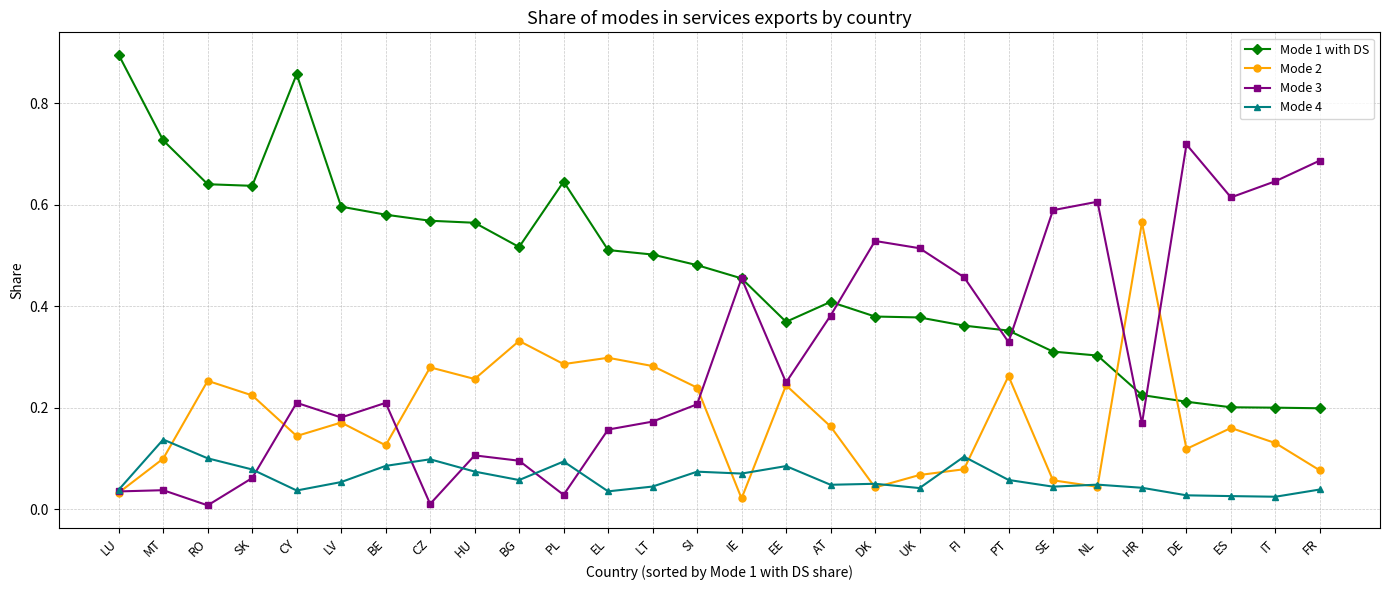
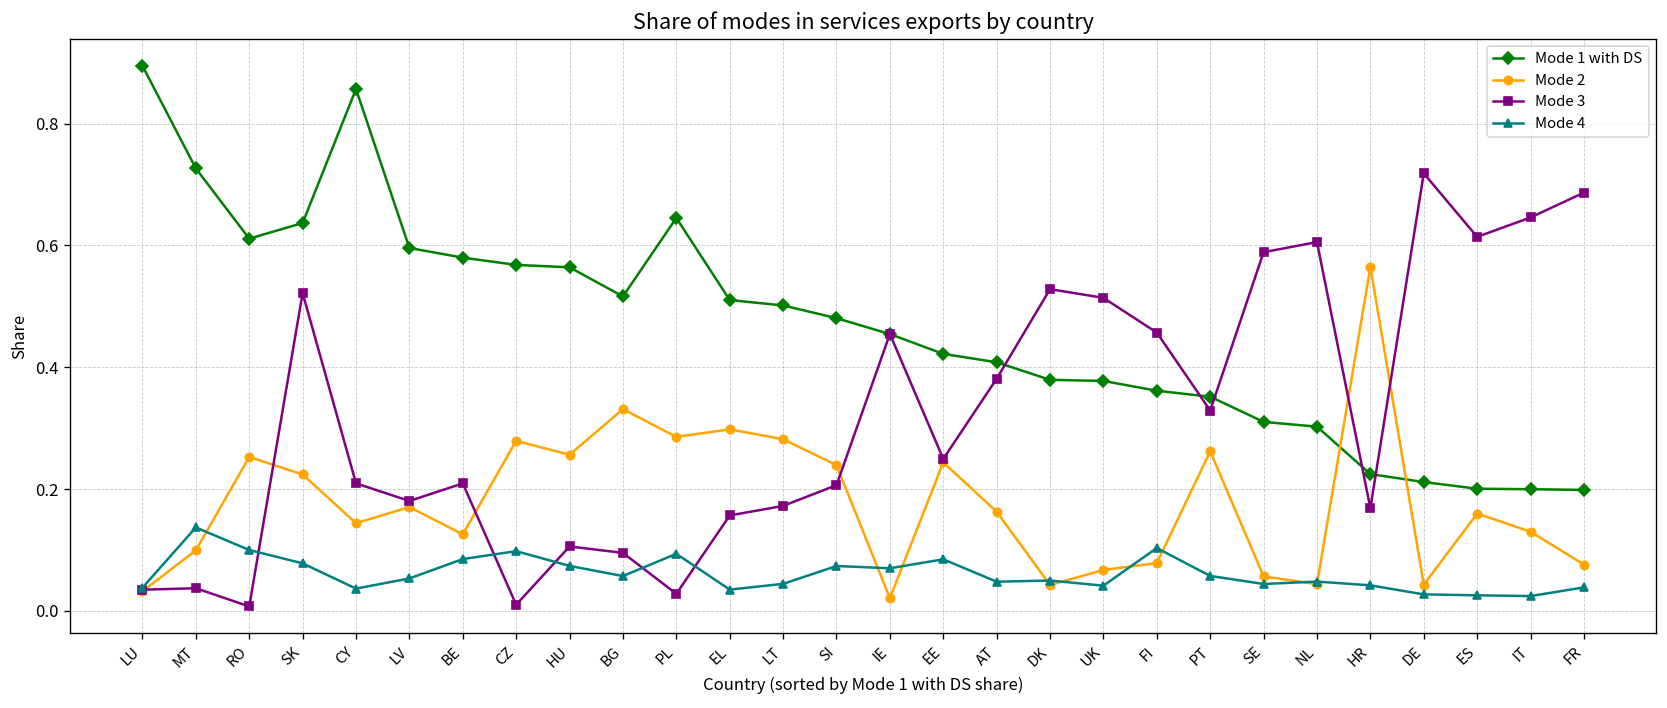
  {
    "Mode 1 with DS": {
      "LU": 0.90,
      "MT": 0.73,
-     "RO": 0.64,
+     "RO": 0.61,
      "SK": 0.64,
      "CY": 0.86,
      "LV": 0.60,
      "BE": 0.58,
      "CZ": 0.57,
      "HU": 0.56,
      "BG": 0.52,
      "PL": 0.65,
      "EL": 0.51,
      "LT": 0.50,
      "SI": 0.48,
-     "EE": 0.37,
+     "EE": 0.42,
      "AT": 0.41,
      "DK": 0.38,
      "UK": 0.38,
      "FI": 0.36,
      "PT": 0.35,
      "SE": 0.31,
      "NL": 0.30,
      "HR": 0.22,
      "DE": 0.21,
      "ES": 0.20,
      "IT": 0.20,
      "FR": 0.20
    },
    "Mode 2": {
      "MT": 0.10,
      "RO": 0.25,
      "SK": 0.22,
      "CY": 0.14,
      "LV": 0.17,
      "BE": 0.13,
      "CZ": 0.28,
      "HU": 0.26,
      "BG": 0.33,
      "PL": 0.29,
      "EL": 0.30,
      "LT": 0.28,
      "SI": 0.24,
      "IE": 0.02,
      "EE": 0.24,
      "AT": 0.16,
      "DK": 0.04,
      "UK": 0.07,
      "FI": 0.08,
      "PT": 0.26,
      "SE": 0.06,
      "HR": 0.56,
-     "DE": 0.12,
+     "DE": 0.04,
      "ES": 0.16,
      "IT": 0.13,
      "FR": 0.08
    },
    "Mode 3": {
      "MT": 0.04,
      "RO": 0.01,
-     "SK": 0.06,
+     "SK": 0.52,
      "CY": 0.21,
      "LV": 0.18,
      "BE": 0.21,
      "CZ": 0.01,
      "HU": 0.11,
      "BG": 0.10,
      "PL": 0.03,
      "EL": 0.16,
      "LT": 0.17,
      "SI": 0.21,
      "EE": 0.25,
      "AT": 0.38,
      "DK": 0.53,
      "UK": 0.51,
      "FI": 0.46,
      "PT": 0.33,
      "SE": 0.59,
      "NL": 0.61,
      "HR": 0.17,
      "DE": 0.72,
      "ES": 0.61,
      "IT": 0.65,
      "FR": 0.69
    },
    "Mode 4": {
      "MT": 0.14,
      "RO": 0.10,
      "SK": 0.08,
      "CY": 0.04,
      "LV": 0.05,
      "BE": 0.09,
      "CZ": 0.10,
      "HU": 0.07,
      "BG": 0.06,
      "PL": 0.09,
      "EL": 0.03,
      "LT": 0.04,
      "SI": 0.07,
      "IE": 0.07,
      "EE": 0.08,
      "AT": 0.05,
      "DK": 0.05,
      "UK": 0.04,
      "FI": 0.10,
      "PT": 0.06,
      "SE": 0.04,
      "HR": 0.04,
      "DE": 0.03,
      "ES": 0.03,
      "IT": 0.02,
      "FR": 0.04
    }
  }
